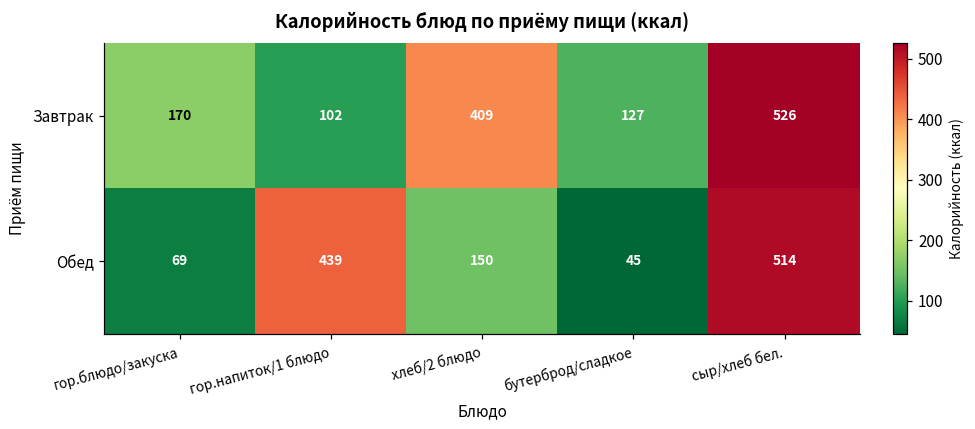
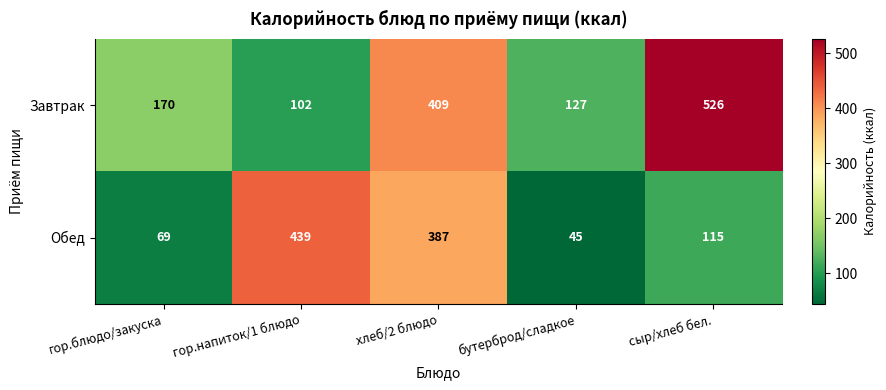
  {
    "Завтрак": {
      "гор.блюдо/закуска": 170,
      "гор.напиток/1 блюдо": 102,
      "хлеб/2 блюдо": 409,
      "бутерброд/сладкое": 127,
      "сыр/хлеб бел.": 526
    },
    "Обед": {
      "гор.блюдо/закуска": 69,
      "гор.напиток/1 блюдо": 439,
-     "хлеб/2 блюдо": 150,
+     "хлеб/2 блюдо": 387,
      "бутерброд/сладкое": 45,
-     "сыр/хлеб бел.": 514
+     "сыр/хлеб бел.": 115
    }
  }
